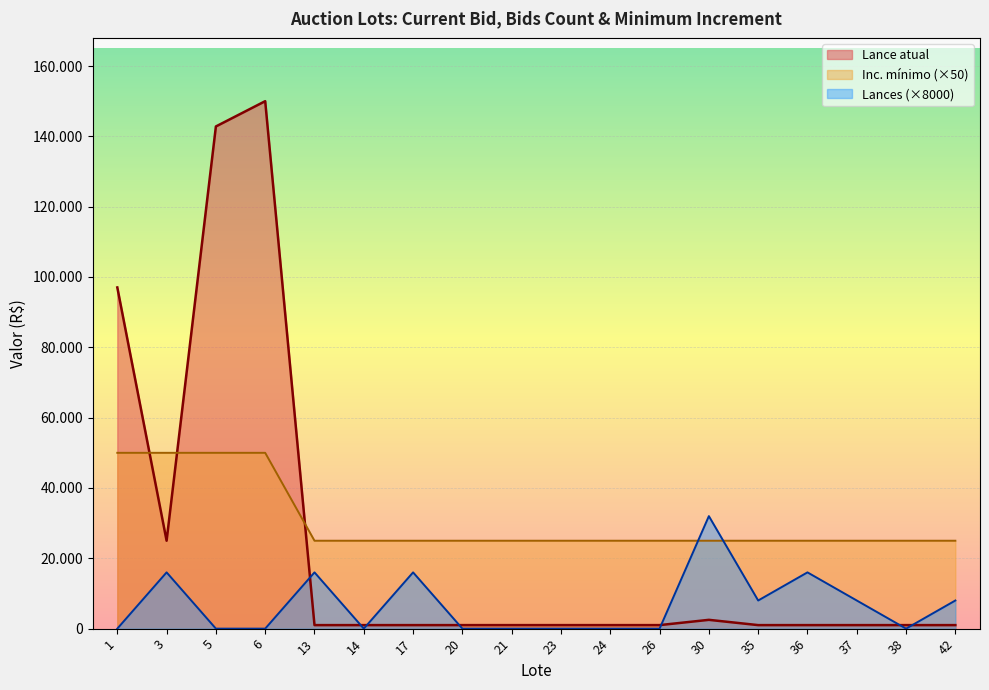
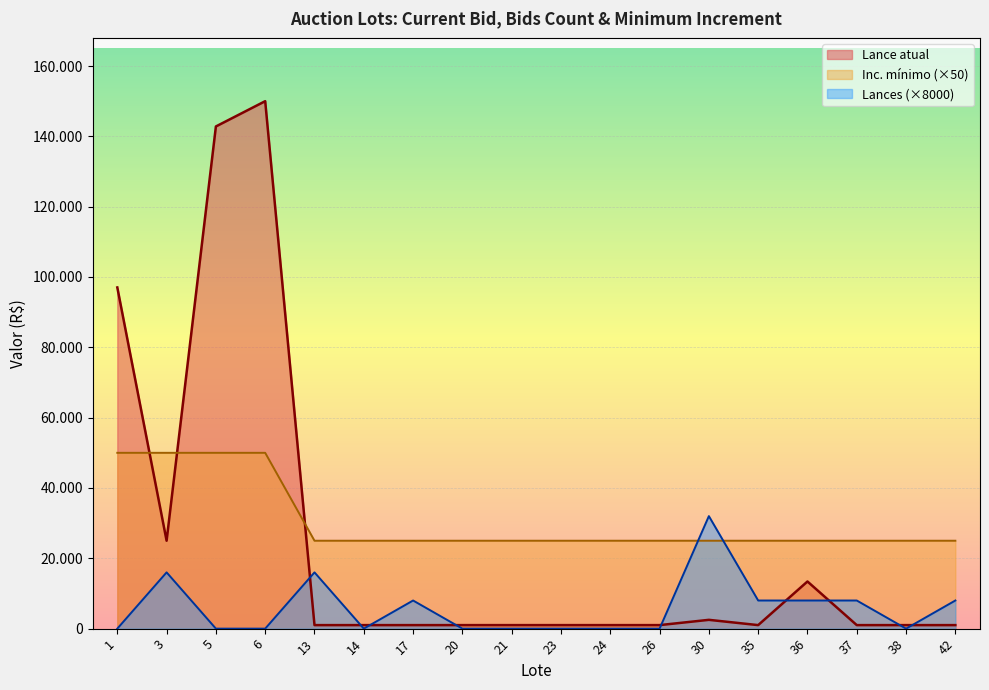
  {
    "Lance atual": {
      "1": 97,
      "3": 25,
      "5": 143,
      "6": 150,
      "13": 1,
      "14": 1,
      "17": 1,
      "20": 1,
      "21": 1,
      "23": 1,
      "24": 1,
      "26": 1,
      "30": 3,
      "35": 1,
-     "36": 1,
+     "36": 13,
      "37": 1,
      "38": 1,
      "42": 1
    },
    "Inc. mínimo (×50)": {
      "1": 50,
      "3": 50,
      "5": 50,
      "6": 50,
      "13": 25,
      "14": 25,
      "17": 25,
      "20": 25,
      "21": 25,
      "23": 25,
      "24": 25,
      "26": 25,
      "30": 25,
      "35": 25,
      "36": 25,
      "37": 25,
      "38": 25,
      "42": 25
    },
    "Lances (×8000)": {
      "1": 0,
      "3": 16,
      "5": 0,
      "6": 0,
      "13": 16,
      "14": 0,
-     "17": 16,
+     "17": 8,
      "20": 0,
      "21": 0,
      "23": 0,
      "24": 0,
      "26": 0,
      "30": 32,
      "35": 8,
-     "36": 16,
+     "36": 8,
      "37": 8,
      "38": 0,
      "42": 8
    }
  }
